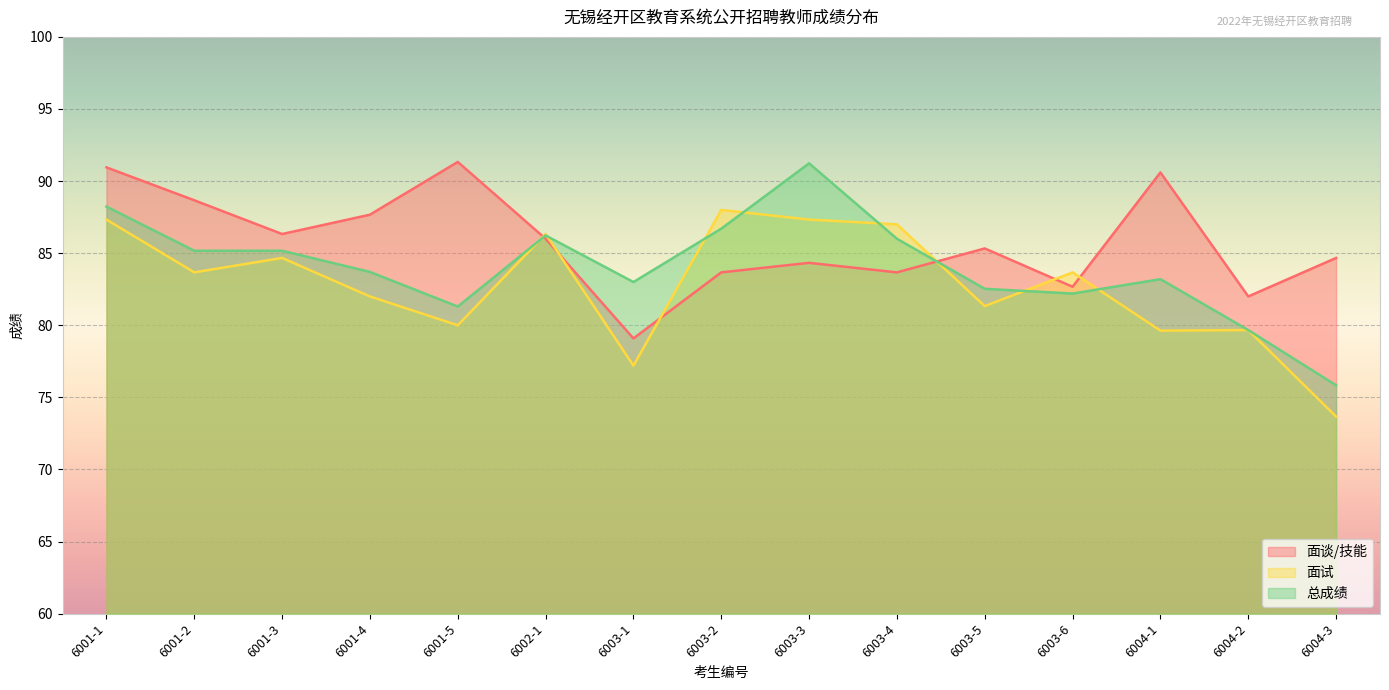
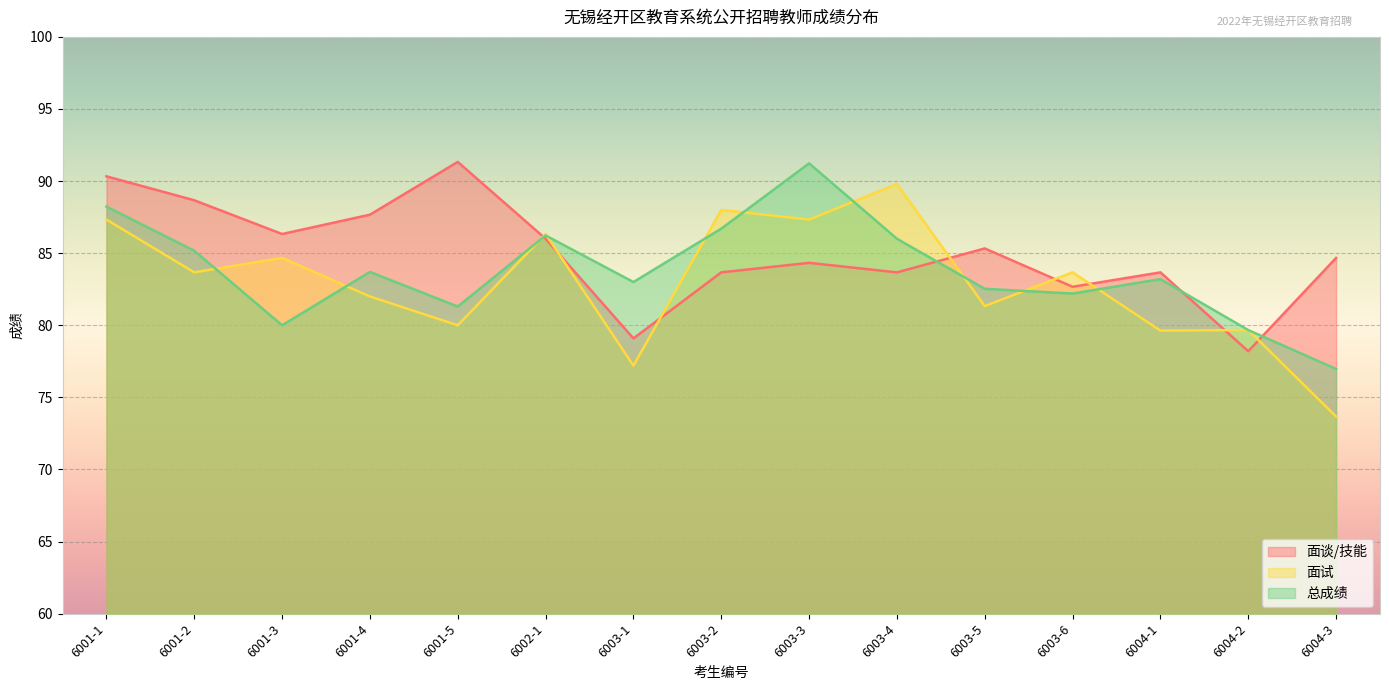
  {
    "面谈/技能": {
-     "6001-1": 91.0,
+     "6001-1": 90.3,
      "6001-2": 88.7,
      "6001-3": 86.3,
      "6001-4": 87.7,
      "6001-5": 91.3,
      "6002-1": 86.0,
      "6003-1": 79.1,
      "6003-2": 83.7,
      "6003-3": 84.3,
      "6003-4": 83.7,
      "6003-5": 85.3,
      "6003-6": 82.7,
-     "6004-1": 90.6,
-     "6004-2": 82.0,
+     "6004-1": 83.7,
+     "6004-2": 78.2,
      "6004-3": 84.7
    },
    "面试": {
      "6001-1": 87.3,
      "6001-2": 83.7,
      "6001-3": 84.7,
      "6001-4": 82.0,
      "6001-5": 80.0,
      "6003-1": 77.2,
      "6003-2": 88.0,
      "6003-3": 87.3,
-     "6003-4": 87.0,
+     "6003-4": 89.8,
      "6003-5": 81.3,
      "6003-6": 83.7,
      "6004-1": 79.6,
      "6004-3": 73.7
    },
    "总成绩": {
      "6001-1": 88.2,
      "6001-2": 85.2,
-     "6001-3": 85.2,
+     "6001-3": 80.0,
      "6001-4": 83.7,
      "6001-5": 81.3,
      "6003-1": 83.0,
      "6003-2": 86.7,
      "6003-3": 91.2,
      "6003-4": 86.0,
      "6003-5": 82.5,
      "6003-6": 82.2,
      "6004-1": 83.2,
-     "6004-3": 75.8
+     "6004-3": 77.0
    }
  }
